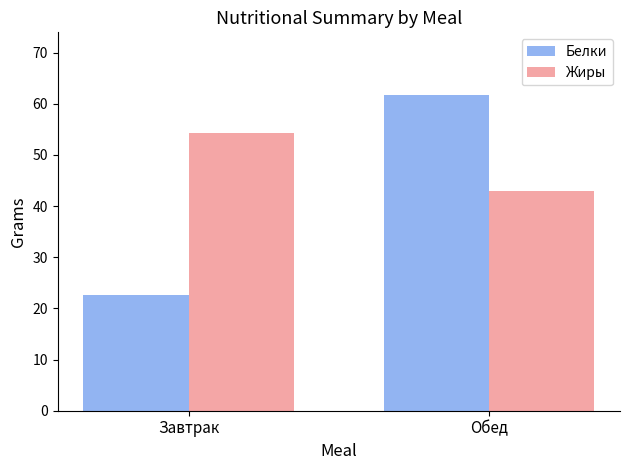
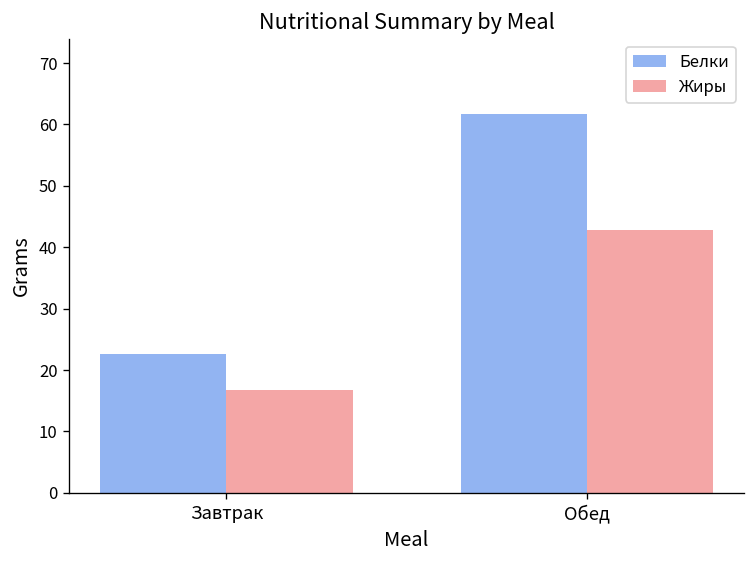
  {
    "Белки": {
      "Завтрак": 23,
      "Обед": 62
    },
    "Жиры": {
-     "Завтрак": 54,
+     "Завтрак": 17,
      "Обед": 43
    }
  }
